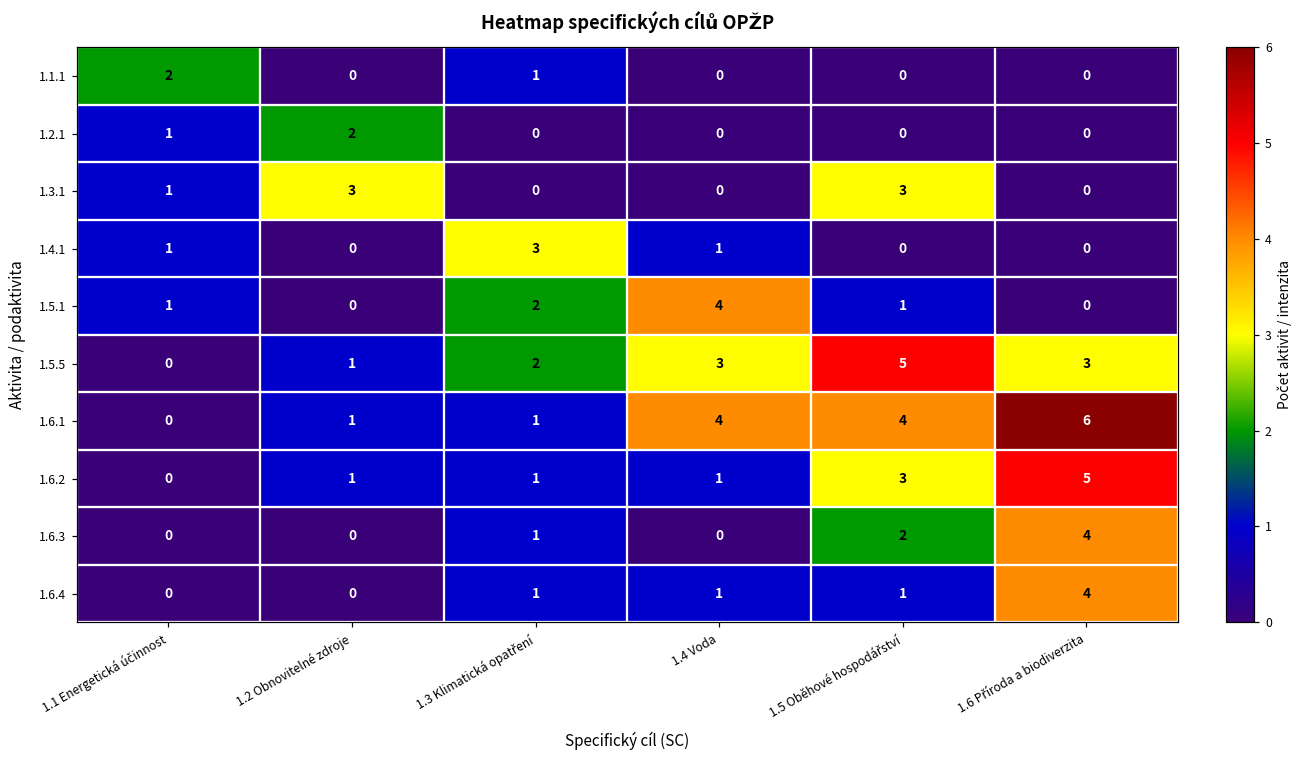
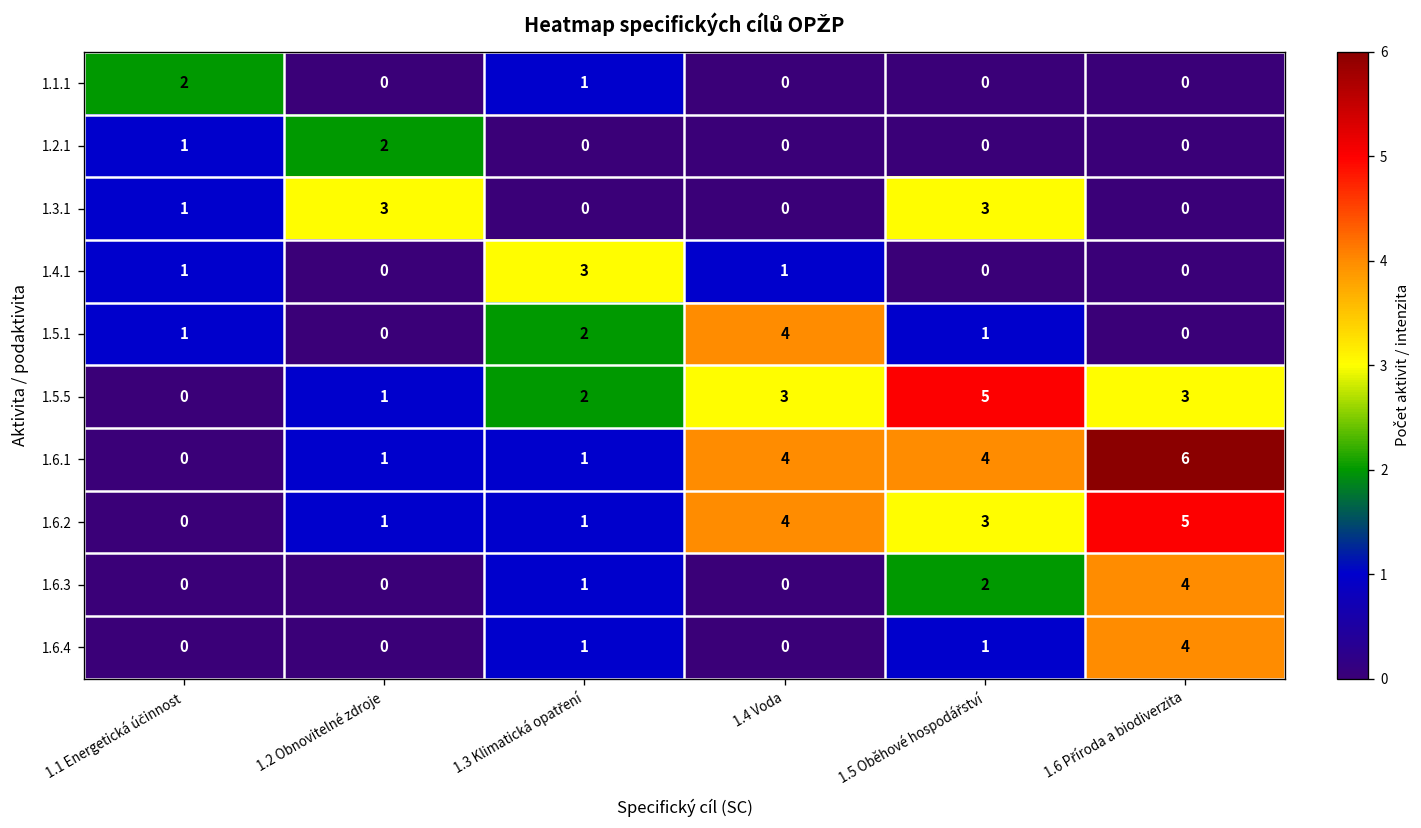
  {
    "1.1.1": {
      "1.1 Energetická účinnost": 2,
      "1.2 Obnovitelné zdroje": 0,
      "1.3 Klimatická opatření": 1,
      "1.4 Voda": 0,
      "1.5 Oběhové hospodářství": 0,
      "1.6 Příroda a biodiverzita": 0
    },
    "1.2.1": {
      "1.1 Energetická účinnost": 1,
      "1.2 Obnovitelné zdroje": 2,
      "1.3 Klimatická opatření": 0,
      "1.4 Voda": 0,
      "1.5 Oběhové hospodářství": 0,
      "1.6 Příroda a biodiverzita": 0
    },
    "1.3.1": {
      "1.1 Energetická účinnost": 1,
      "1.2 Obnovitelné zdroje": 3,
      "1.3 Klimatická opatření": 0,
      "1.4 Voda": 0,
      "1.5 Oběhové hospodářství": 3,
      "1.6 Příroda a biodiverzita": 0
    },
    "1.4.1": {
      "1.1 Energetická účinnost": 1,
      "1.2 Obnovitelné zdroje": 0,
      "1.3 Klimatická opatření": 3,
      "1.4 Voda": 1,
      "1.5 Oběhové hospodářství": 0,
      "1.6 Příroda a biodiverzita": 0
    },
    "1.5.1": {
      "1.1 Energetická účinnost": 1,
      "1.2 Obnovitelné zdroje": 0,
      "1.3 Klimatická opatření": 2,
      "1.4 Voda": 4,
      "1.5 Oběhové hospodářství": 1,
      "1.6 Příroda a biodiverzita": 0
    },
    "1.5.5": {
      "1.1 Energetická účinnost": 0,
      "1.2 Obnovitelné zdroje": 1,
      "1.3 Klimatická opatření": 2,
      "1.4 Voda": 3,
      "1.5 Oběhové hospodářství": 5,
      "1.6 Příroda a biodiverzita": 3
    },
    "1.6.1": {
      "1.1 Energetická účinnost": 0,
      "1.2 Obnovitelné zdroje": 1,
      "1.3 Klimatická opatření": 1,
      "1.4 Voda": 4,
      "1.5 Oběhové hospodářství": 4,
      "1.6 Příroda a biodiverzita": 6
    },
    "1.6.2": {
      "1.1 Energetická účinnost": 0,
      "1.2 Obnovitelné zdroje": 1,
      "1.3 Klimatická opatření": 1,
-     "1.4 Voda": 1,
+     "1.4 Voda": 4,
      "1.5 Oběhové hospodářství": 3,
      "1.6 Příroda a biodiverzita": 5
    },
    "1.6.3": {
      "1.1 Energetická účinnost": 0,
      "1.2 Obnovitelné zdroje": 0,
      "1.3 Klimatická opatření": 1,
      "1.4 Voda": 0,
      "1.5 Oběhové hospodářství": 2,
      "1.6 Příroda a biodiverzita": 4
    },
    "1.6.4": {
      "1.1 Energetická účinnost": 0,
      "1.2 Obnovitelné zdroje": 0,
      "1.3 Klimatická opatření": 1,
-     "1.4 Voda": 1,
+     "1.4 Voda": 0,
      "1.5 Oběhové hospodářství": 1,
      "1.6 Příroda a biodiverzita": 4
    }
  }
